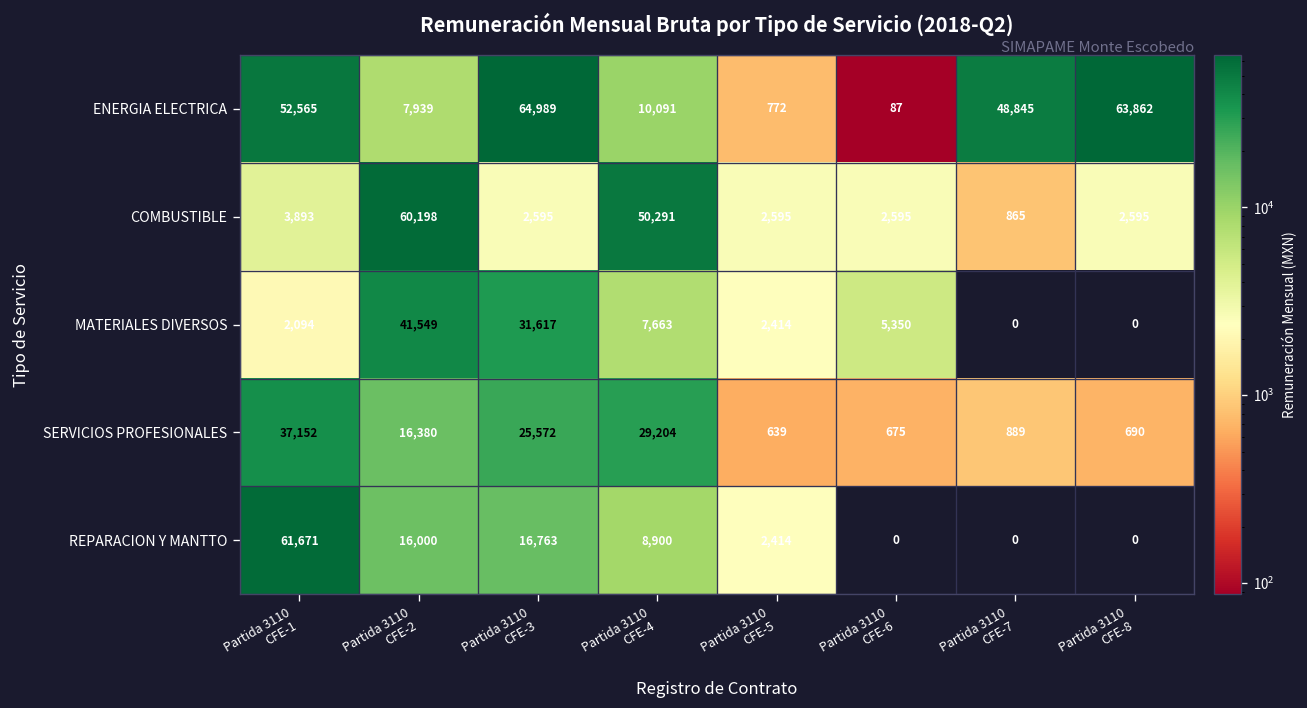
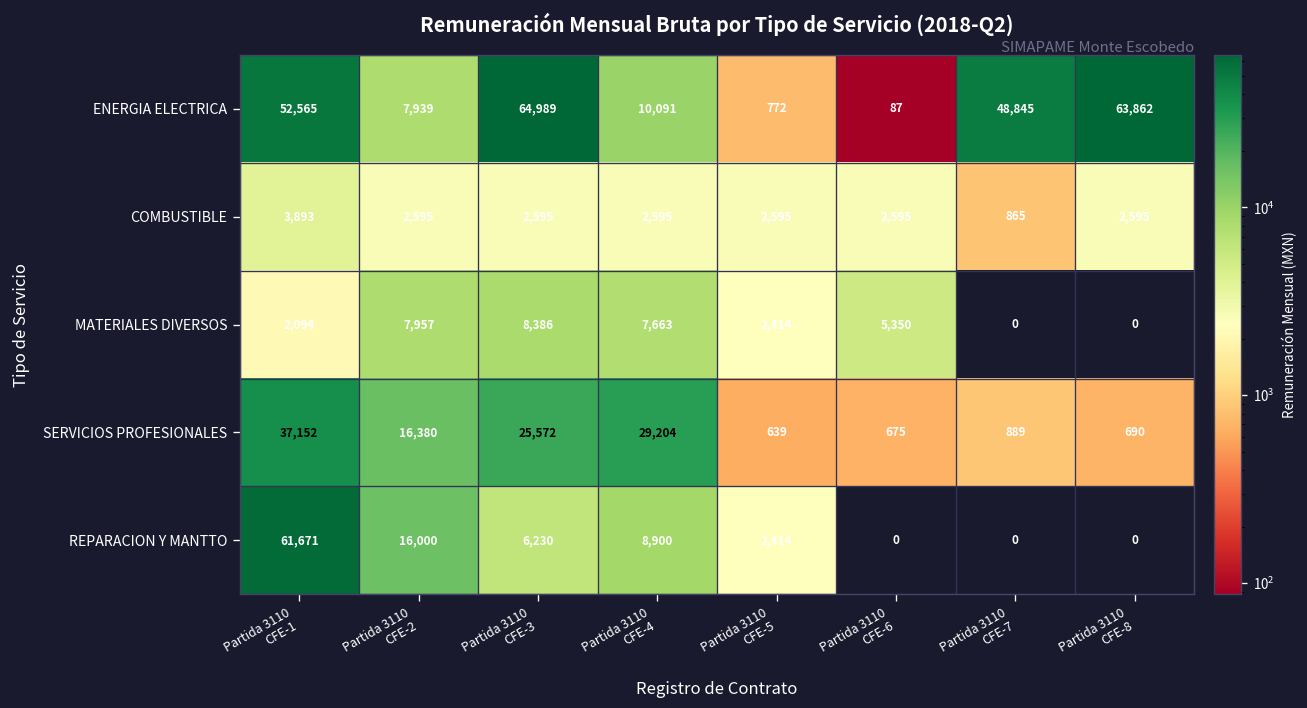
  {
    "ENERGIA ELECTRICA": {
      "Partida 3110 CFE-1": "52,565",
      "Partida 3110 CFE-2": "7,939",
      "Partida 3110 CFE-3": "64,989",
      "Partida 3110 CFE-4": "10,091",
      "Partida 3110 CFE-5": "772",
      "Partida 3110 CFE-6": "87",
      "Partida 3110 CFE-7": "48,845",
      "Partida 3110 CFE-8": "63,862"
    },
    "COMBUSTIBLE": {
      "Partida 3110 CFE-1": "3,893",
-     "Partida 3110 CFE-2": "60,198",
+     "Partida 3110 CFE-2": "2,595",
      "Partida 3110 CFE-3": "2,595",
-     "Partida 3110 CFE-4": "50,291",
+     "Partida 3110 CFE-4": "2,595",
      "Partida 3110 CFE-5": "2,595",
      "Partida 3110 CFE-6": "2,595",
      "Partida 3110 CFE-7": "865",
      "Partida 3110 CFE-8": "2,595"
    },
    "MATERIALES DIVERSOS": {
      "Partida 3110 CFE-1": "2,094",
-     "Partida 3110 CFE-2": "41,549",
-     "Partida 3110 CFE-3": "31,617",
+     "Partida 3110 CFE-2": "7,957",
+     "Partida 3110 CFE-3": "8,386",
      "Partida 3110 CFE-4": "7,663",
      "Partida 3110 CFE-5": "2,414",
      "Partida 3110 CFE-6": "5,350",
      "Partida 3110 CFE-7": "0",
      "Partida 3110 CFE-8": "0"
    },
    "SERVICIOS PROFESIONALES": {
      "Partida 3110 CFE-1": "37,152",
      "Partida 3110 CFE-2": "16,380",
      "Partida 3110 CFE-3": "25,572",
      "Partida 3110 CFE-4": "29,204",
      "Partida 3110 CFE-5": "639",
      "Partida 3110 CFE-6": "675",
      "Partida 3110 CFE-7": "889",
      "Partida 3110 CFE-8": "690"
    },
    "REPARACION Y MANTTO": {
      "Partida 3110 CFE-1": "61,671",
      "Partida 3110 CFE-2": "16,000",
-     "Partida 3110 CFE-3": "16,763",
+     "Partida 3110 CFE-3": "6,230",
      "Partida 3110 CFE-4": "8,900",
      "Partida 3110 CFE-5": "2,414",
      "Partida 3110 CFE-6": "0",
      "Partida 3110 CFE-7": "0",
      "Partida 3110 CFE-8": "0"
    }
  }
